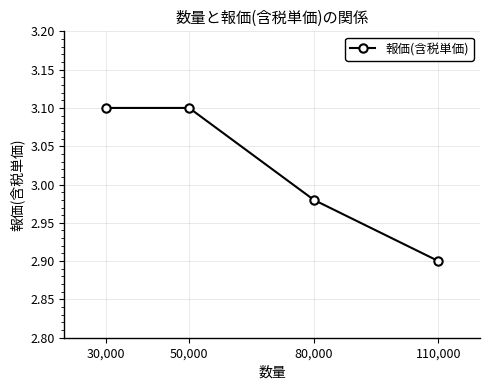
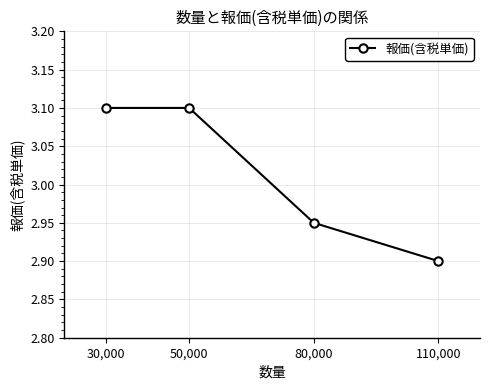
  {
    "30,000": 3.10,
    "50,000": 3.10,
-   "80,000": 2.98,
+   "80,000": 2.95,
    "110,000": 2.90
  }
